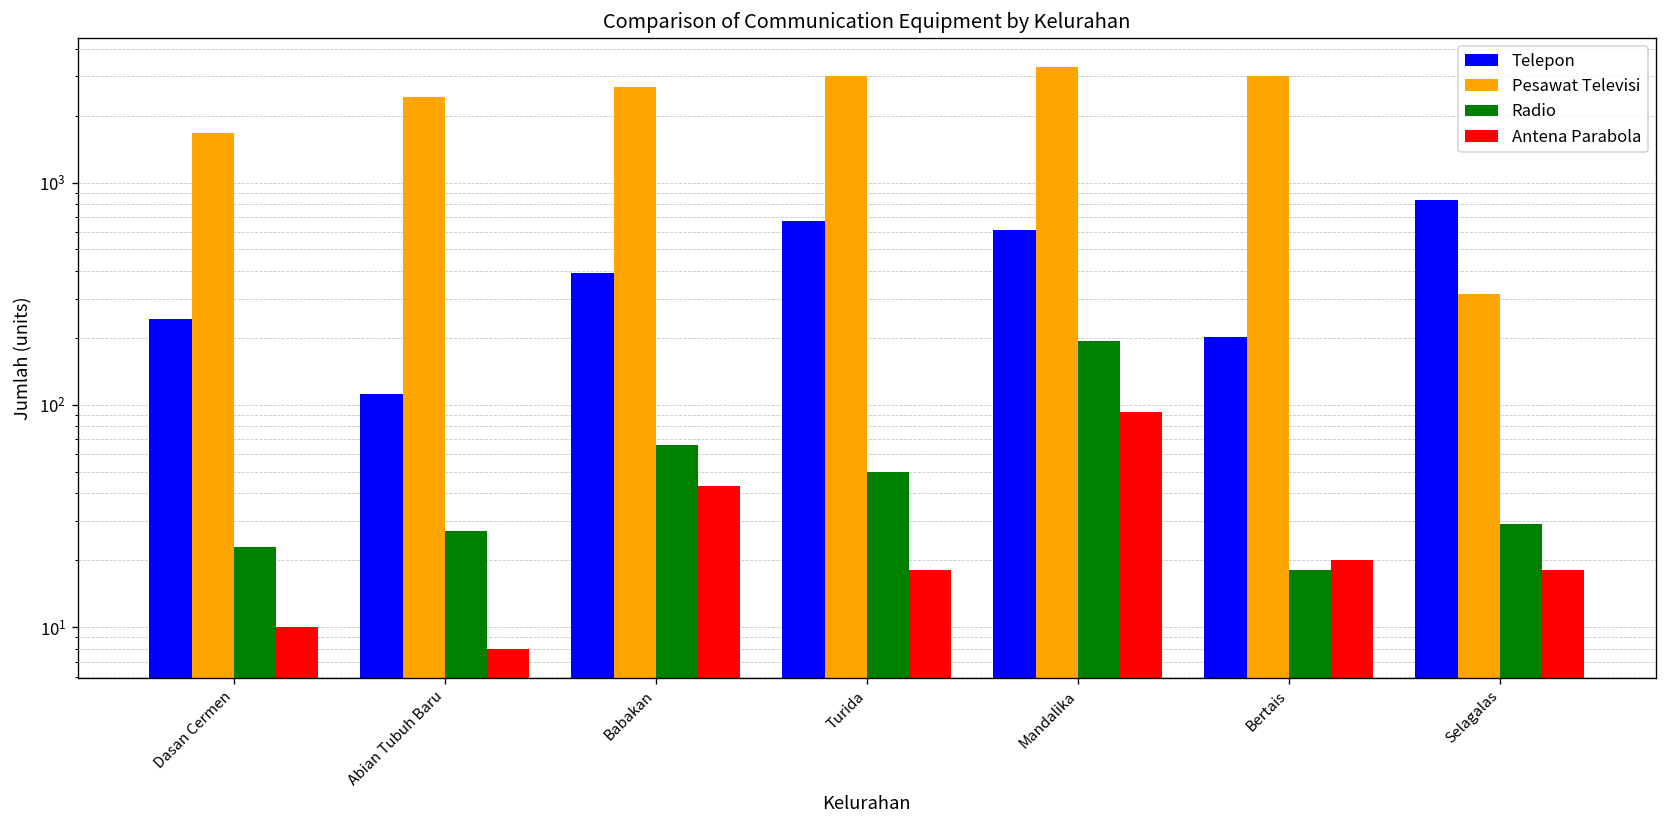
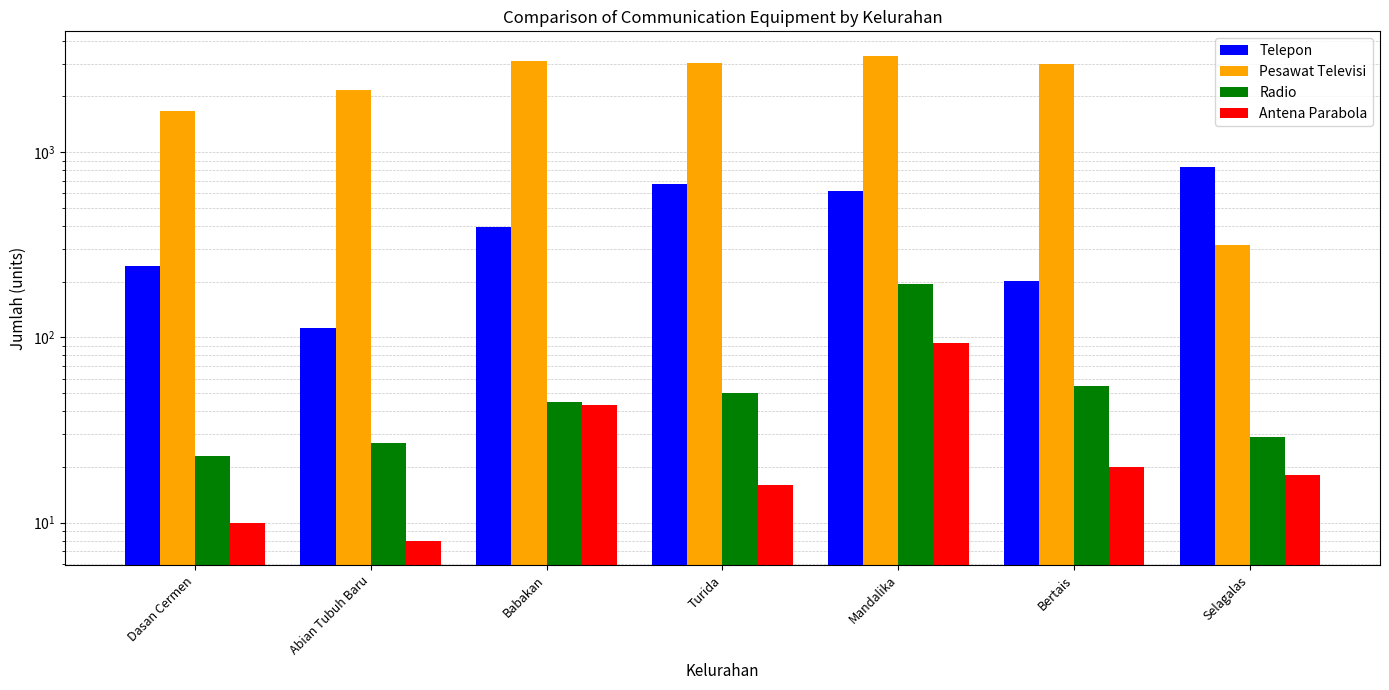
  {
    "Telepon": {
      "Dasan Cermen": 240,
      "Abian Tubuh Baru": 110,
      "Babakan": 390,
      "Turida": 680,
      "Mandalika": 610,
      "Bertais": 200,
      "Selagalas": 800
    },
    "Pesawat Televisi": {
      "Dasan Cermen": 1700,
-     "Abian Tubuh Baru": 2400,
-     "Babakan": 2700,
+     "Abian Tubuh Baru": 2200,
+     "Babakan": 3100,
      "Turida": 3000,
      "Mandalika": 3300,
      "Bertais": 3000,
      "Selagalas": 320
    },
    "Radio": {
      "Dasan Cermen": 23,
      "Abian Tubuh Baru": 27,
-     "Babakan": 66,
+     "Babakan": 45,
      "Turida": 50,
      "Mandalika": 190,
-     "Bertais": 18,
+     "Bertais": 55,
      "Selagalas": 29
    },
    "Antena Parabola": {
      "Dasan Cermen": 10,
      "Abian Tubuh Baru": 8,
      "Babakan": 43,
-     "Turida": 18,
+     "Turida": 16,
      "Mandalika": 90,
      "Bertais": 20,
      "Selagalas": 18
    }
  }
